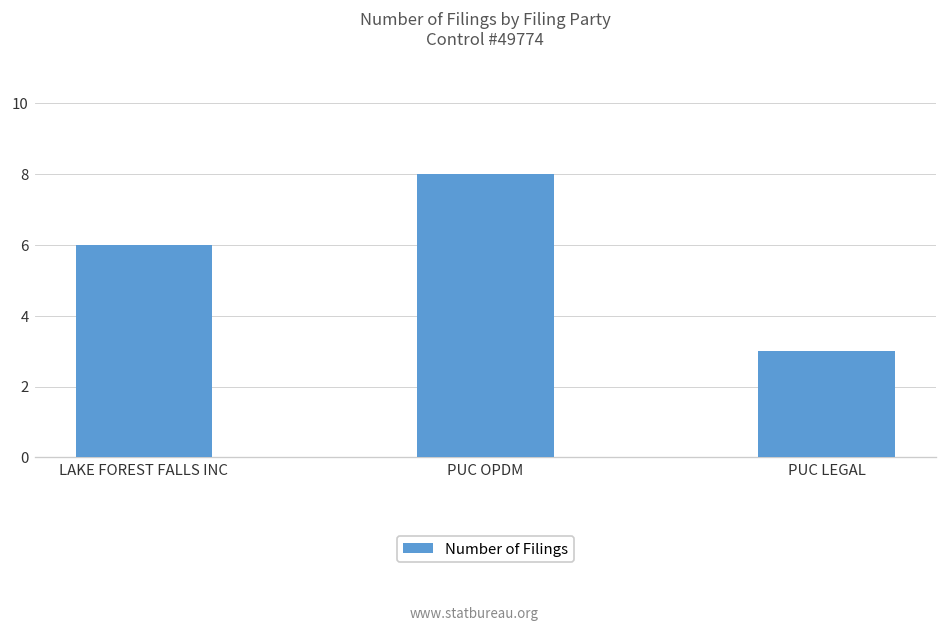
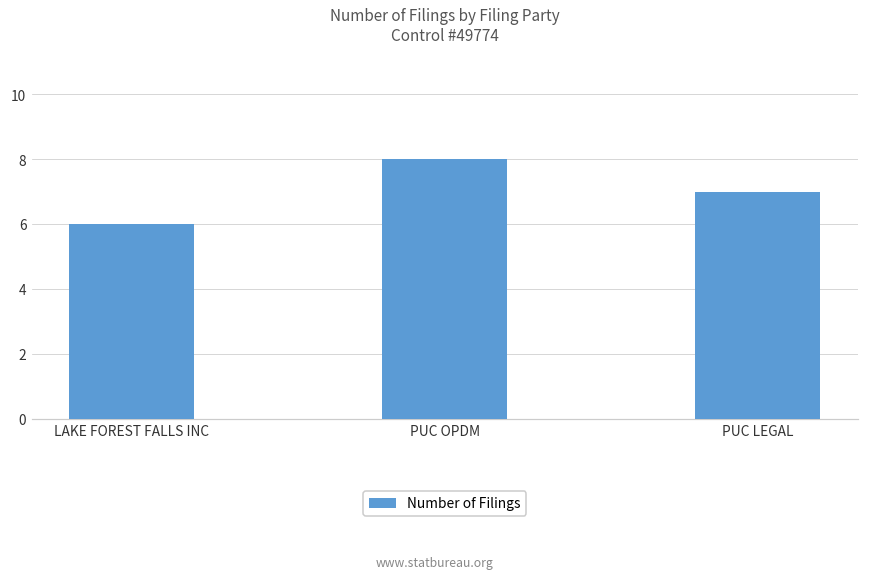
  {
    "LAKE FOREST FALLS INC": 6,
    "PUC OPDM": 8,
-   "PUC LEGAL": 3
+   "PUC LEGAL": 7
  }
